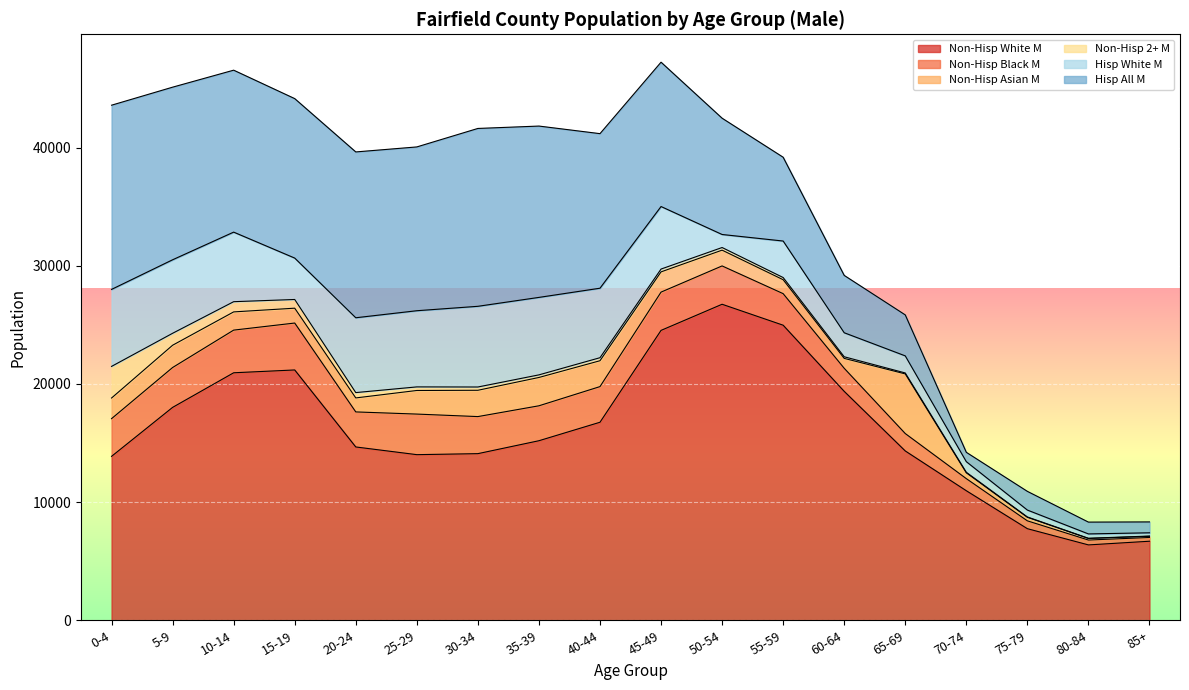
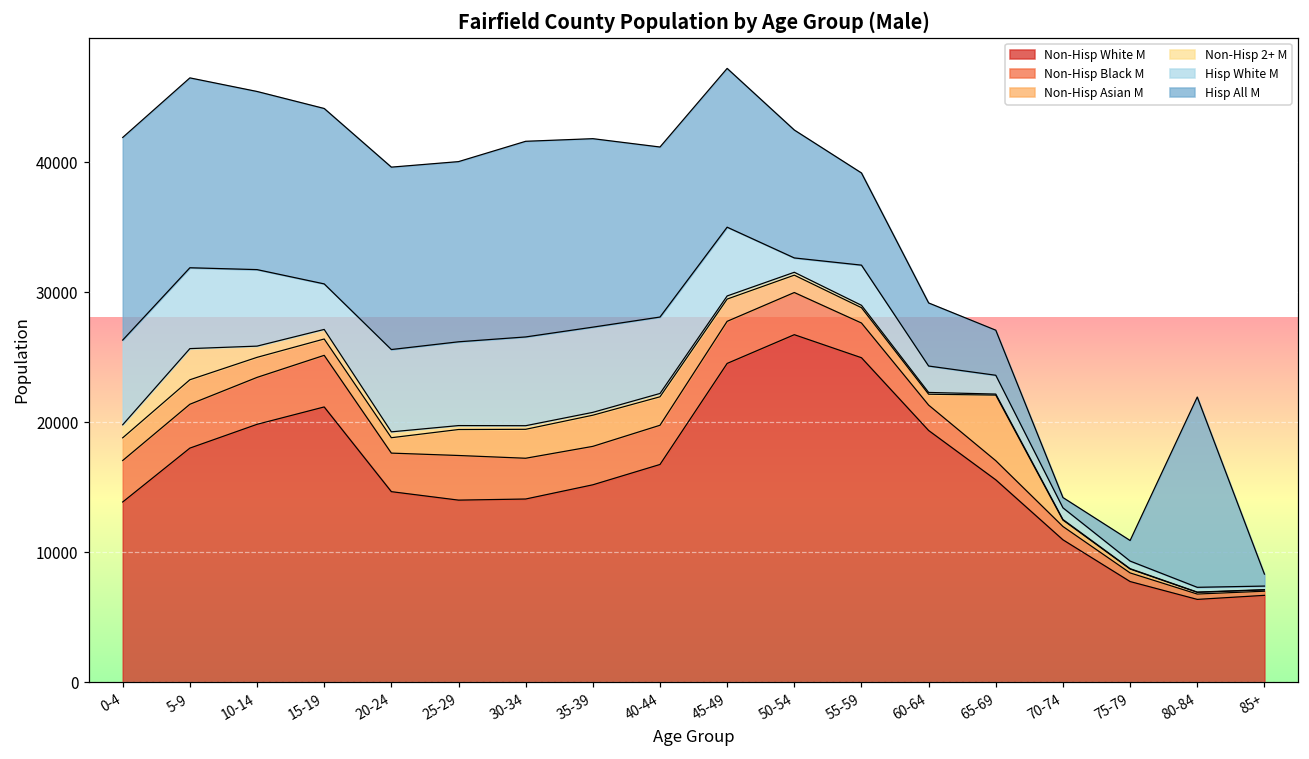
  {
    "Non-Hisp White M": {
      "0-4": 13900,
      "5-9": 18000,
-     "10-14": 20900,
+     "10-14": 19900,
      "15-19": 21200,
      "20-24": 14700,
      "25-29": 14000,
      "30-34": 14100,
      "35-39": 15200,
      "40-44": 16800,
      "45-49": 24500,
      "50-54": 26700,
      "55-59": 25000,
      "60-64": 19400,
-     "65-69": 14300,
+     "65-69": 15600,
      "70-74": 11000,
      "75-79": 7800,
      "80-84": 6400,
      "85+": 6700
    },
    "Non-Hisp Black M": {
      "0-4": 3200,
      "5-9": 3400,
      "10-14": 3600,
      "15-19": 4000,
      "20-24": 3000,
      "25-29": 3400,
      "30-34": 3100,
      "35-39": 3000,
      "40-44": 3000,
      "45-49": 3200,
      "50-54": 3200,
      "55-59": 2700,
      "60-64": 2000,
      "65-69": 1500,
      "70-74": 1000,
      "75-79": 700
    },
    "Non-Hisp Asian M": {
      "0-4": 1700,
      "5-9": 1900,
      "10-14": 1500,
      "15-19": 1300,
      "20-24": 1200,
      "25-29": 2000,
      "30-34": 2200,
      "35-39": 2400,
      "40-44": 2200,
      "45-49": 1700,
      "50-54": 1300
    },
    "Non-Hisp 2+ M": {
-     "0-4": 2700,
-     "5-9": 1000,
+     "0-4": 1000,
+     "5-9": 2400,
      "10-14": 900,
      "15-19": 700,
      "20-24": 500,
      "25-29": 300,
      "30-34": 300,
      "35-39": 200,
      "40-44": 300,
      "45-49": 200,
      "50-54": 200
    },
    "Hisp White M": {
      "0-4": 6500,
      "5-9": 6200,
      "10-14": 5900,
      "15-19": 3500,
      "20-24": 6300,
      "25-29": 6400,
      "30-34": 6800,
      "35-39": 6600,
      "40-44": 5900,
      "45-49": 5300,
      "50-54": 1100,
      "55-59": 3100,
      "60-64": 2000,
      "65-69": 1400,
      "70-74": 900,
      "75-79": 600,
      "80-84": 400,
      "85+": 300
    },
    "Hisp All M": {
      "0-4": 15600,
      "5-9": 14600,
      "10-14": 13700,
      "15-19": 13500,
      "20-24": 14000,
      "25-29": 13900,
      "30-34": 15100,
      "35-39": 14500,
      "40-44": 13100,
      "45-49": 12200,
      "50-54": 9800,
      "55-59": 7100,
      "60-64": 4900,
      "65-69": 3500,
      "70-74": 800,
      "75-79": 1600,
-     "80-84": 1000,
+     "80-84": 14600,
      "85+": 900
    }
  }
